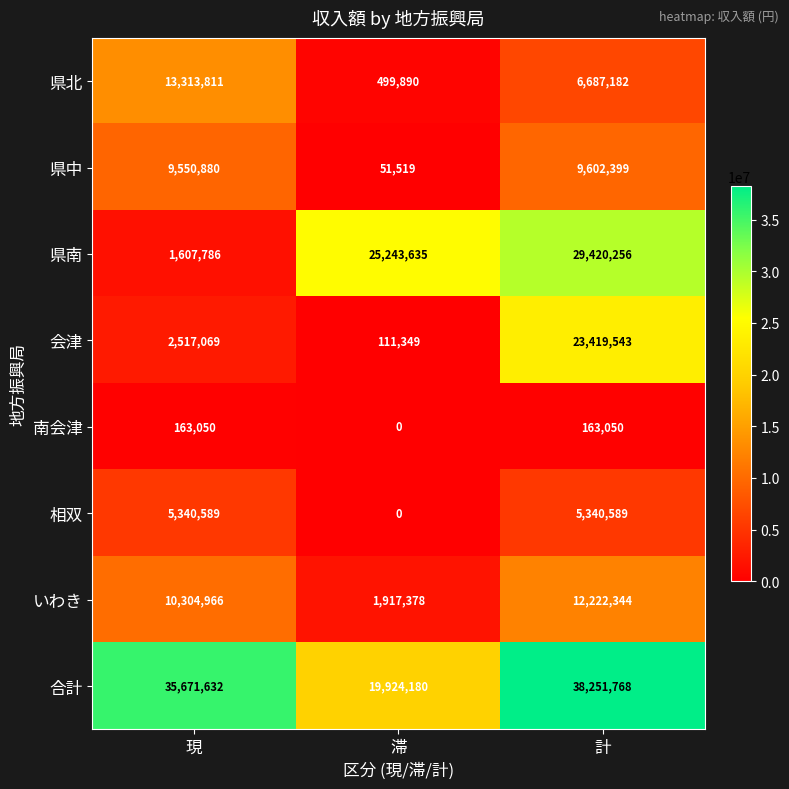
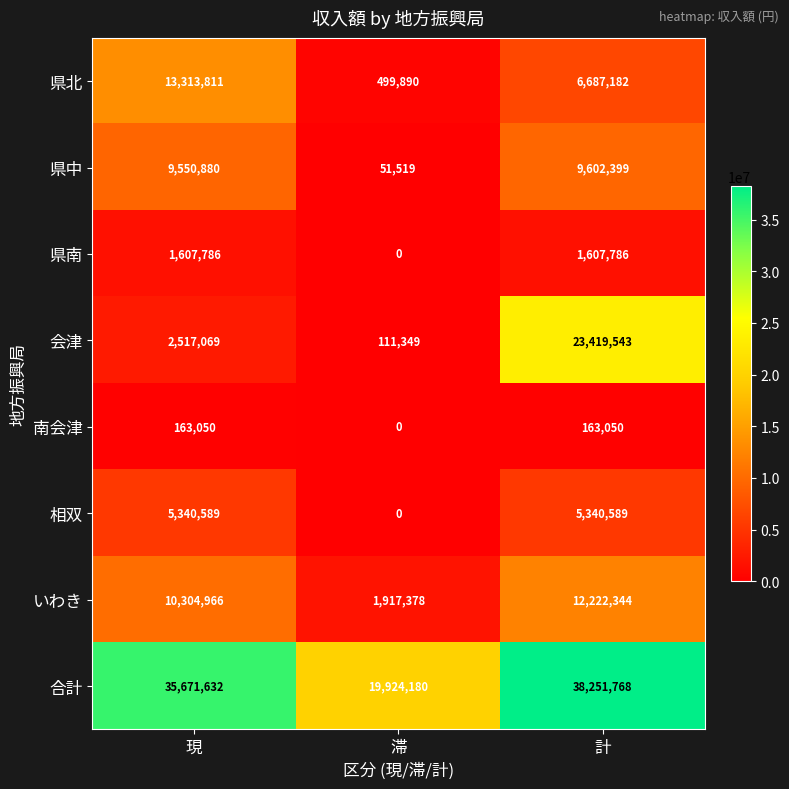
  {
    "県北": {
      "現": "13,313,811",
      "滞": "499,890",
      "計": "6,687,182"
    },
    "県中": {
      "現": "9,550,880",
      "滞": "51,519",
      "計": "9,602,399"
    },
    "県南": {
      "現": "1,607,786",
-     "滞": "25,243,635",
-     "計": "29,420,256"
+     "滞": "0",
+     "計": "1,607,786"
    },
    "会津": {
      "現": "2,517,069",
      "滞": "111,349",
      "計": "23,419,543"
    },
    "南会津": {
      "現": "163,050",
      "滞": "0",
      "計": "163,050"
    },
    "相双": {
      "現": "5,340,589",
      "滞": "0",
      "計": "5,340,589"
    },
    "いわき": {
      "現": "10,304,966",
      "滞": "1,917,378",
      "計": "12,222,344"
    },
    "合計": {
      "現": "35,671,632",
      "滞": "19,924,180",
      "計": "38,251,768"
    }
  }
